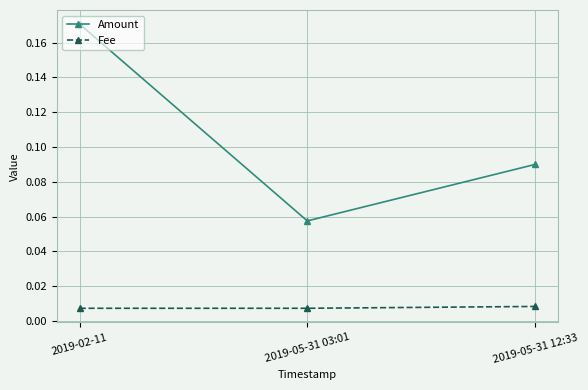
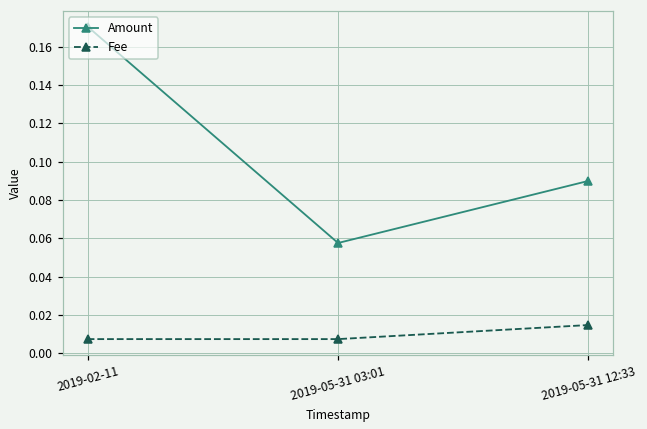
  {
    "Amount": {
      "2019-05-31 03:01": 0.058,
      "2019-05-31 12:33": 0.090
    },
    "Fee": {
      "2019-02-11": 0.007,
      "2019-05-31 03:01": 0.007,
-     "2019-05-31 12:33": 0.008
+     "2019-05-31 12:33": 0.015
    }
  }
